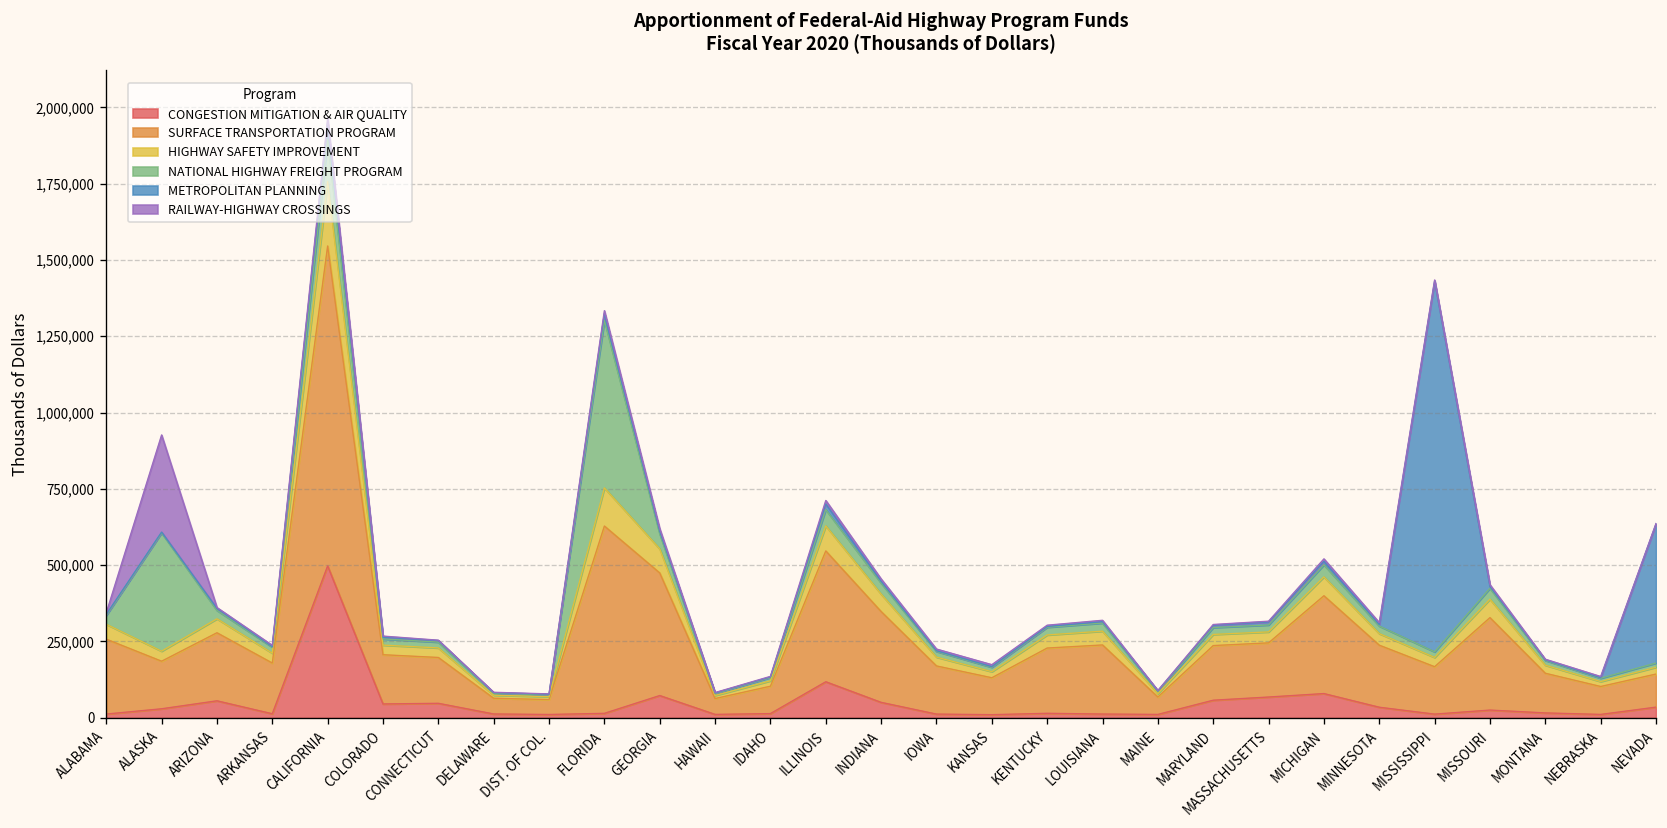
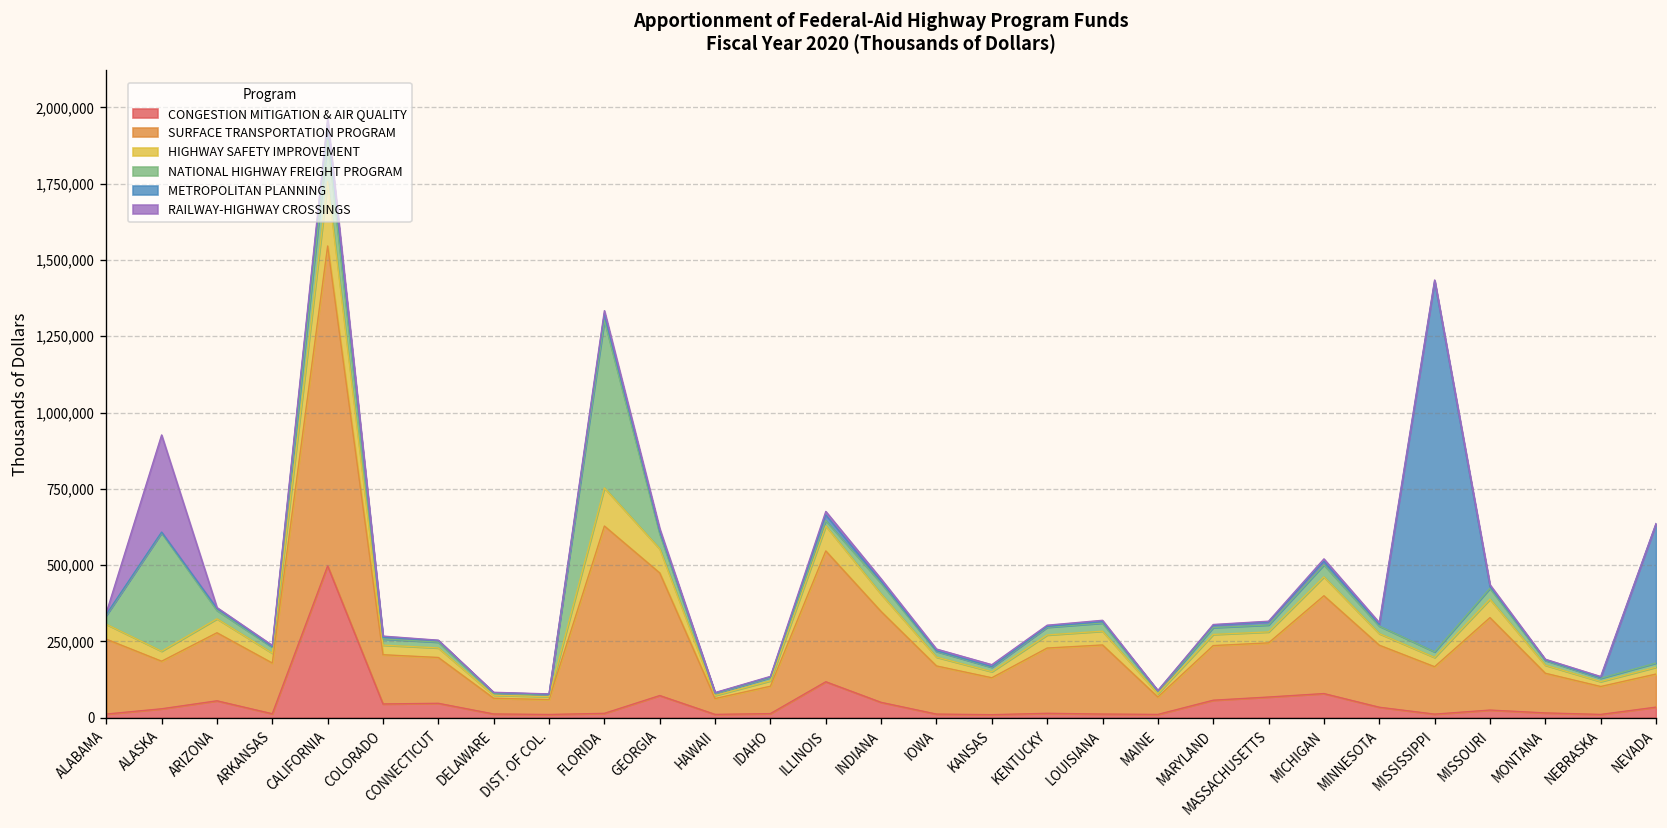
  {
    "NATIONAL HIGHWAY FREIGHT PROGRAM": {
      "FLORIDA": "550,000",
-     "ILLINOIS": "50,000",
+     "ILLINOIS": "20,000",
      "MICHIGAN": "40,000",
      "MISSISSIPPI": "20,000",
      "NEVADA": "10,000"
    },
    "METROPOLITAN PLANNING": {
      "ILLINOIS": "20,000"
    },
    "RAILWAY-HIGHWAY CROSSINGS": {
      "ALASKA": "320,000",
      "ILLINOIS": "10,000"
    }
  }
